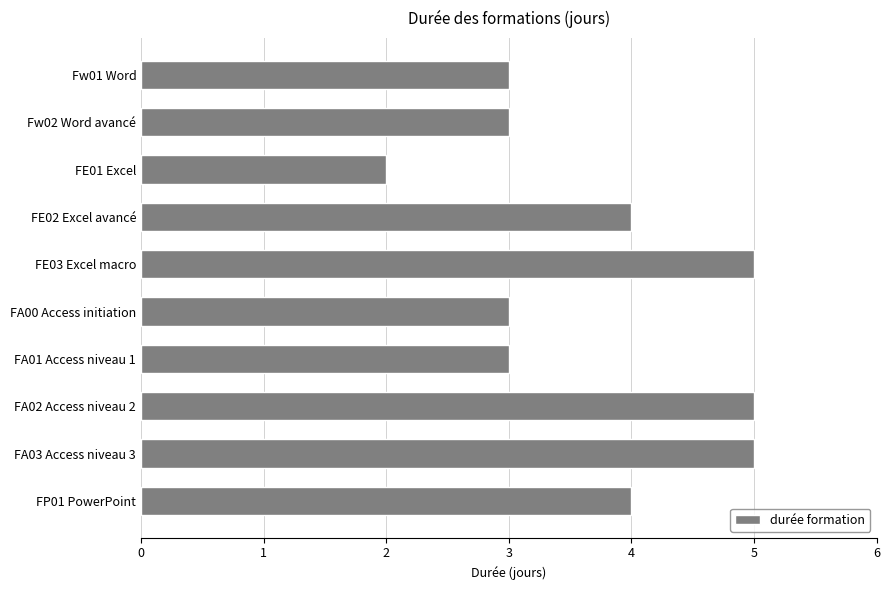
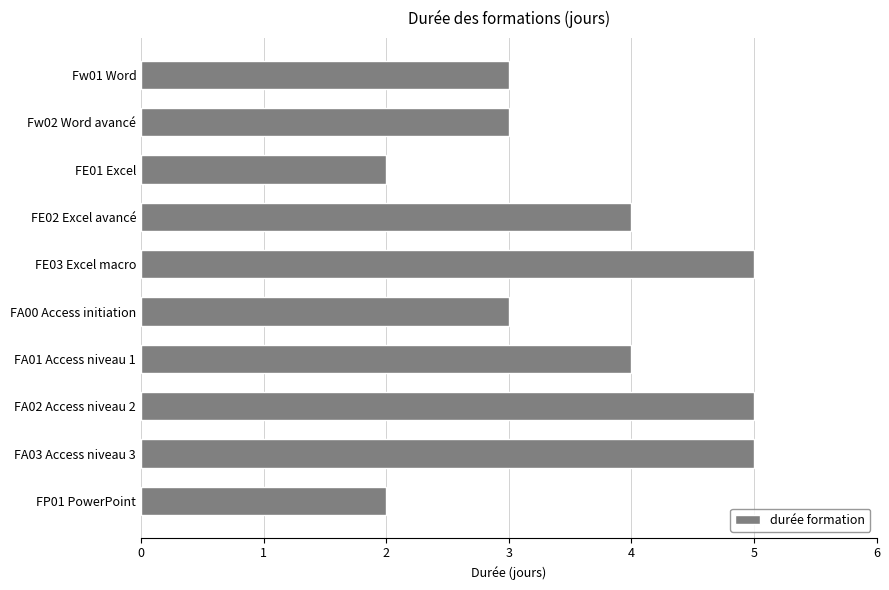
  {
    "Fw01 Word": 3,
    "Fw02 Word avancé": 3,
    "FE01 Excel": 2,
    "FE02 Excel avancé": 4,
    "FE03 Excel macro": 5,
    "FA00 Access initiation": 3,
-   "FA01 Access niveau 1": 3,
+   "FA01 Access niveau 1": 4,
    "FA02 Access niveau 2": 5,
    "FA03 Access niveau 3": 5,
-   "FP01 PowerPoint": 4
+   "FP01 PowerPoint": 2
  }
